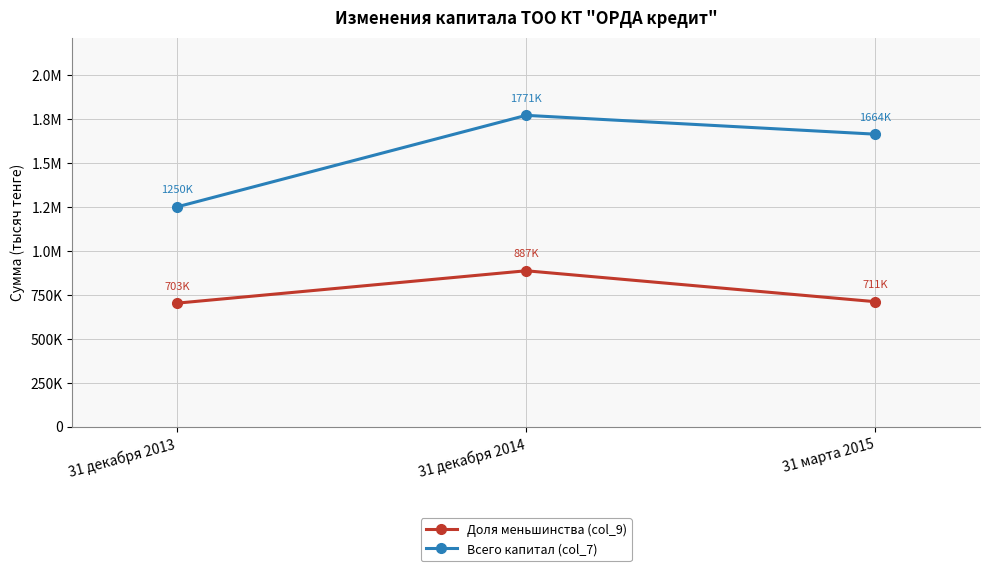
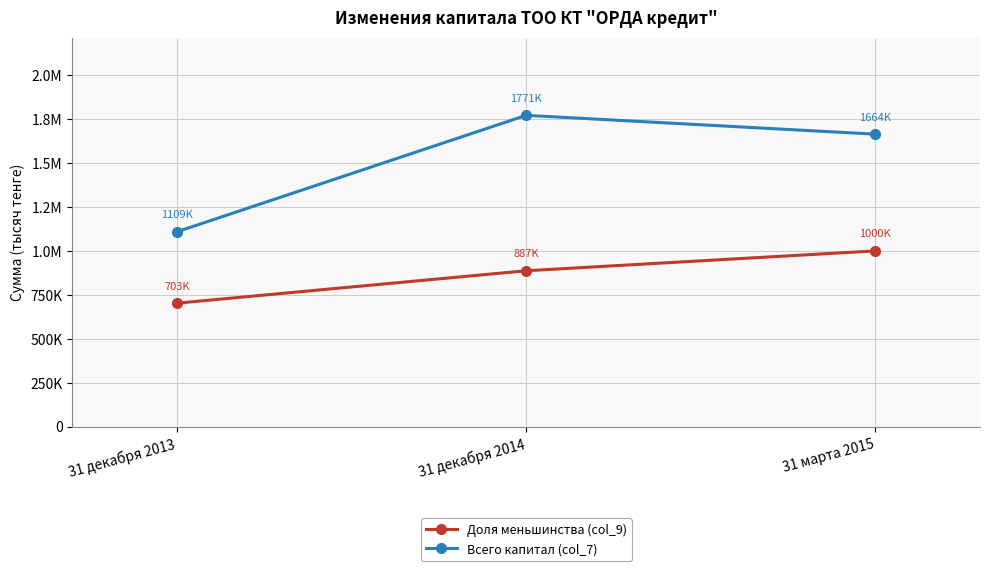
  {
    "Доля меньшинства (col_9)": {
      "31 декабря 2013": "703K",
      "31 декабря 2014": "887K",
-     "31 марта 2015": "711K"
+     "31 марта 2015": "1000K"
    },
    "Всего капитал (col_7)": {
-     "31 декабря 2013": "1250K",
+     "31 декабря 2013": "1109K",
      "31 декабря 2014": "1771K",
      "31 марта 2015": "1664K"
    }
  }
